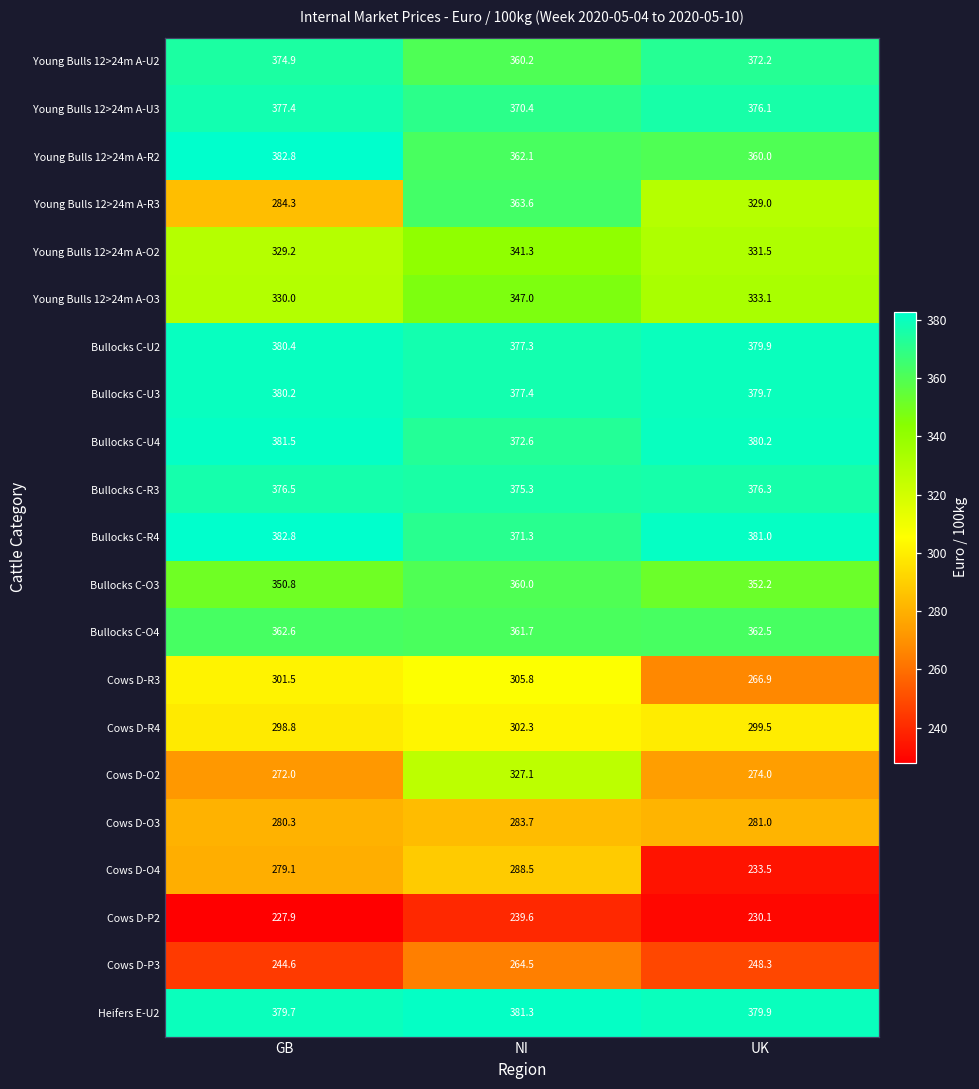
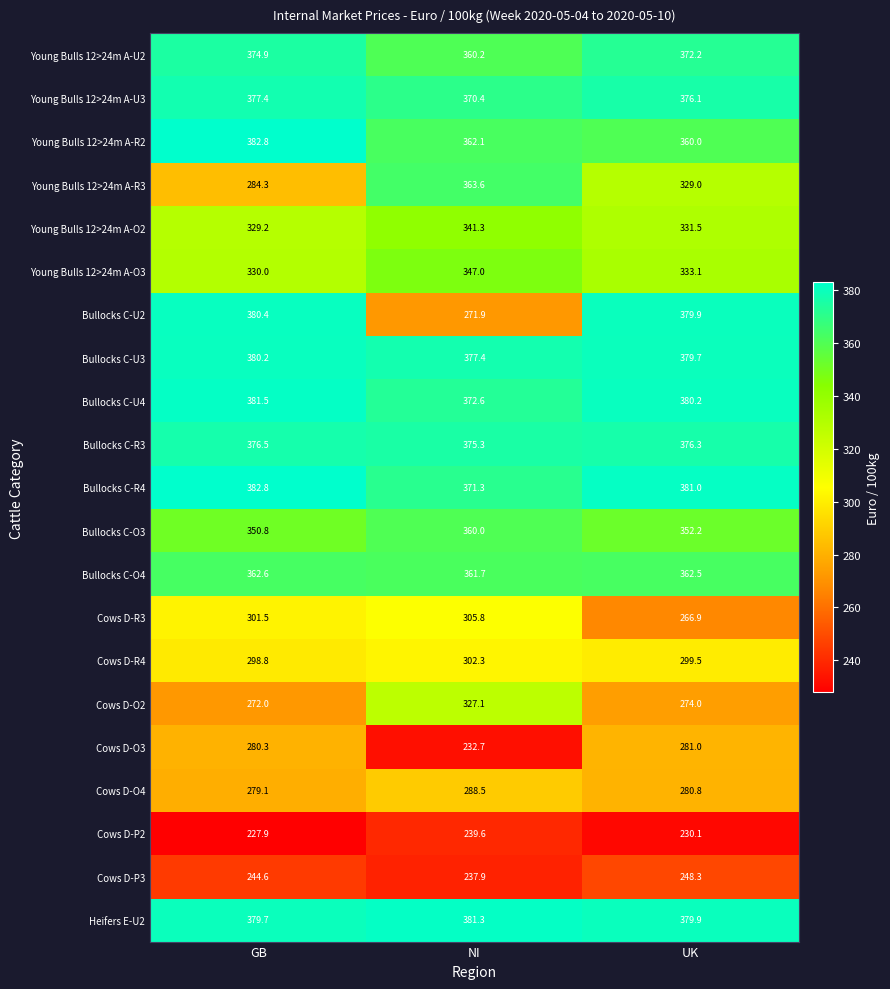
  {
    "Young Bulls 12>24m A-U2": {
      "GB": 374.9,
      "NI": 360.2,
      "UK": 372.2
    },
    "Young Bulls 12>24m A-U3": {
      "GB": 377.4,
      "NI": 370.4,
      "UK": 376.1
    },
    "Young Bulls 12>24m A-R2": {
      "GB": 382.8,
      "NI": 362.1,
      "UK": 360.0
    },
    "Young Bulls 12>24m A-R3": {
      "GB": 284.3,
      "NI": 363.6,
      "UK": 329.0
    },
    "Young Bulls 12>24m A-O2": {
      "GB": 329.2,
      "NI": 341.3,
      "UK": 331.5
    },
    "Young Bulls 12>24m A-O3": {
      "GB": 330.0,
      "NI": 347.0,
      "UK": 333.1
    },
    "Bullocks C-U2": {
      "GB": 380.4,
-     "NI": 377.3,
+     "NI": 271.9,
      "UK": 379.9
    },
    "Bullocks C-U3": {
      "GB": 380.2,
      "NI": 377.4,
      "UK": 379.7
    },
    "Bullocks C-U4": {
      "GB": 381.5,
      "NI": 372.6,
      "UK": 380.2
    },
    "Bullocks C-R3": {
      "GB": 376.5,
      "NI": 375.3,
      "UK": 376.3
    },
    "Bullocks C-R4": {
      "GB": 382.8,
      "NI": 371.3,
      "UK": 381.0
    },
    "Bullocks C-O3": {
      "GB": 350.8,
      "NI": 360.0,
      "UK": 352.2
    },
    "Bullocks C-O4": {
      "GB": 362.6,
      "NI": 361.7,
      "UK": 362.5
    },
    "Cows D-R3": {
      "GB": 301.5,
      "NI": 305.8,
      "UK": 266.9
    },
    "Cows D-R4": {
      "GB": 298.8,
      "NI": 302.3,
      "UK": 299.5
    },
    "Cows D-O2": {
      "GB": 272.0,
      "NI": 327.1,
      "UK": 274.0
    },
    "Cows D-O3": {
      "GB": 280.3,
-     "NI": 283.7,
+     "NI": 232.7,
      "UK": 281.0
    },
    "Cows D-O4": {
      "GB": 279.1,
      "NI": 288.5,
-     "UK": 233.5
+     "UK": 280.8
    },
    "Cows D-P2": {
      "GB": 227.9,
      "NI": 239.6,
      "UK": 230.1
    },
    "Cows D-P3": {
      "GB": 244.6,
-     "NI": 264.5,
+     "NI": 237.9,
      "UK": 248.3
    },
    "Heifers E-U2": {
      "GB": 379.7,
      "NI": 381.3,
      "UK": 379.9
    }
  }
